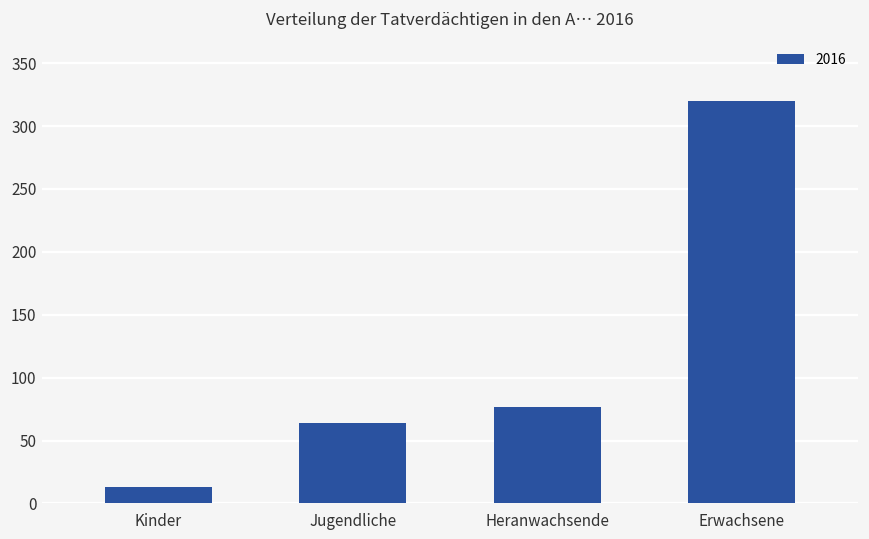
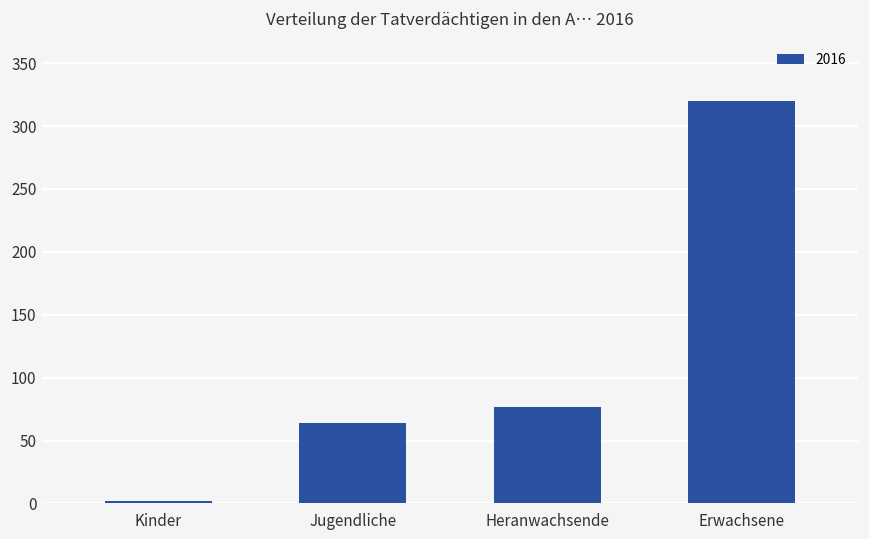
  {
-   "Kinder": 13,
+   "Kinder": 2,
    "Jugendliche": 64,
    "Heranwachsende": 77,
    "Erwachsene": 320
  }
